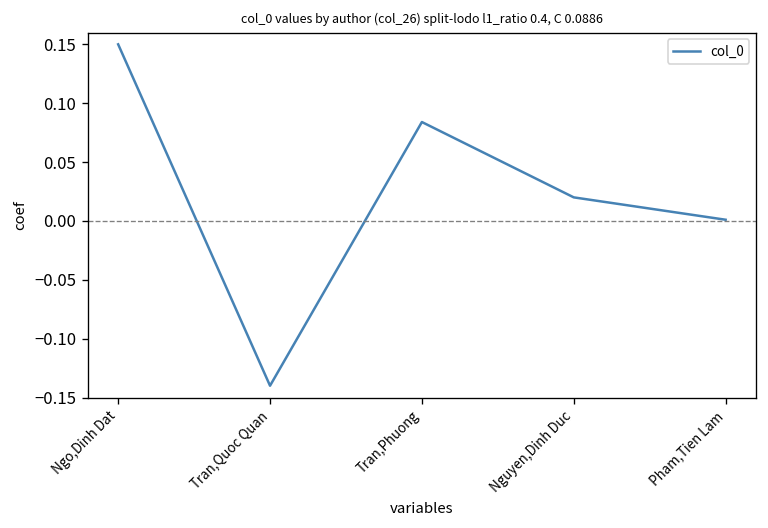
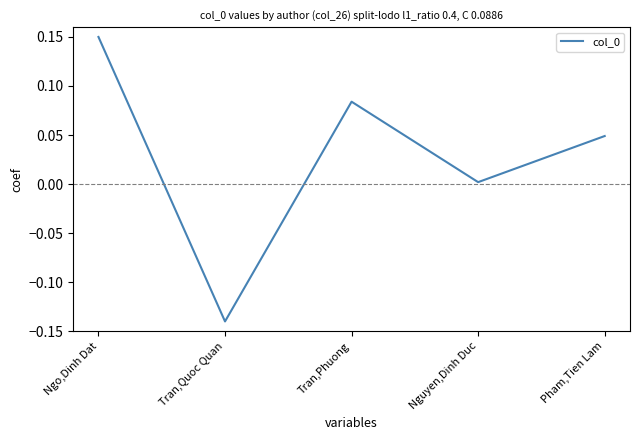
  {
    "Ngo,Dinh Dat": 0.15,
    "Tran,Quoc Quan": -0.14,
    "Tran,Phuong": 0.08,
-   "Nguyen,Dinh Duc": 0.02,
-   "Pham,Tien Lam": 0.00
+   "Nguyen,Dinh Duc": 0.00,
+   "Pham,Tien Lam": 0.05
  }
